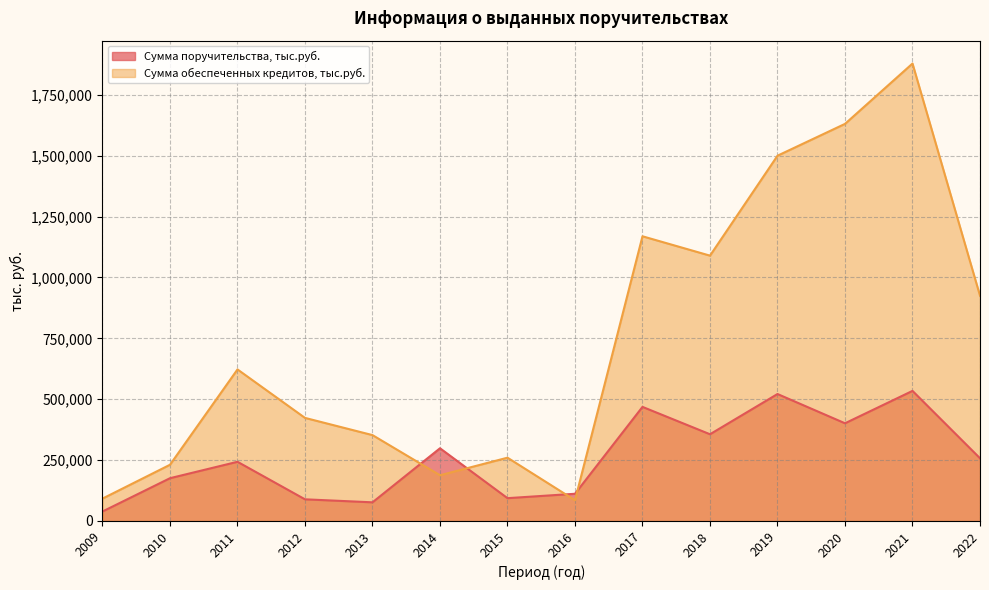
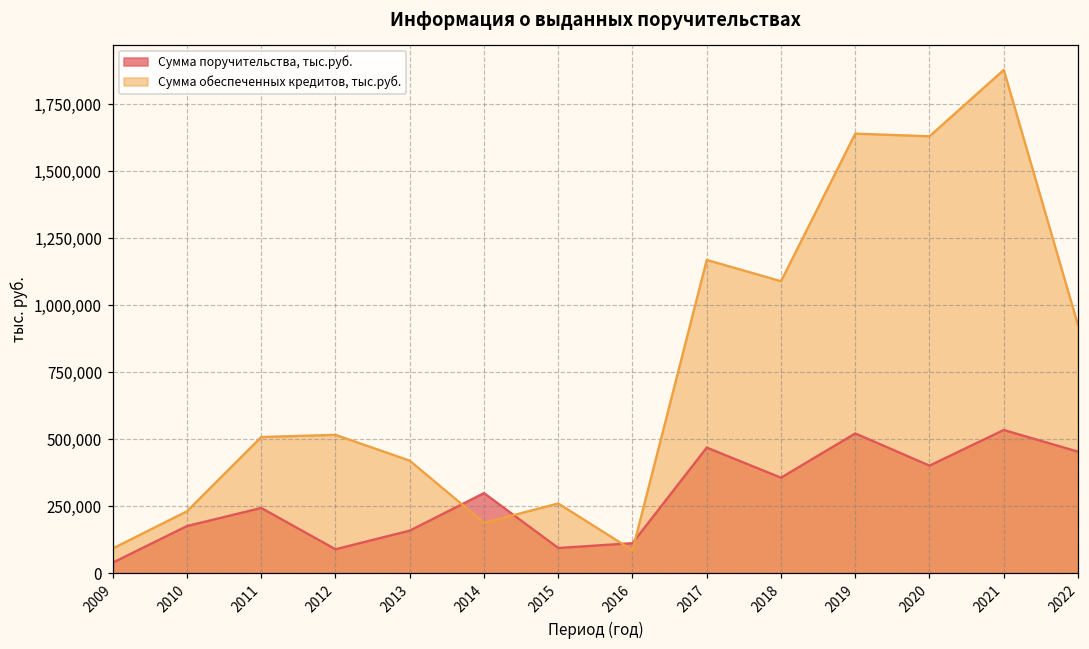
  {
    "Сумма поручительства, тыс.руб.": {
      "2009": "40,000",
      "2010": "180,000",
      "2011": "240,000",
      "2012": "90,000",
-     "2013": "80,000",
+     "2013": "160,000",
      "2014": "300,000",
      "2015": "90,000",
      "2016": "110,000",
      "2017": "470,000",
      "2018": "360,000",
      "2019": "520,000",
      "2020": "400,000",
      "2021": "530,000",
-     "2022": "260,000"
+     "2022": "450,000"
    },
    "Сумма обеспеченных кредитов, тыс.руб.": {
      "2009": "90,000",
      "2010": "230,000",
-     "2011": "620,000",
-     "2012": "420,000",
-     "2013": "350,000",
+     "2011": "510,000",
+     "2012": "520,000",
+     "2013": "420,000",
      "2014": "190,000",
      "2015": "260,000",
      "2016": "90,000",
      "2017": "1,170,000",
      "2018": "1,090,000",
-     "2019": "1,500,000",
+     "2019": "1,640,000",
      "2020": "1,630,000",
      "2021": "1,880,000",
      "2022": "930,000"
    }
  }
